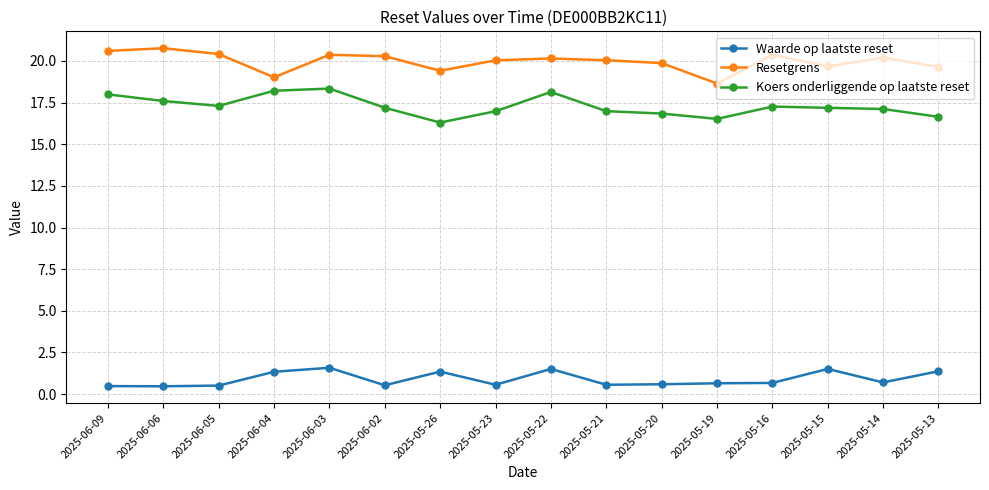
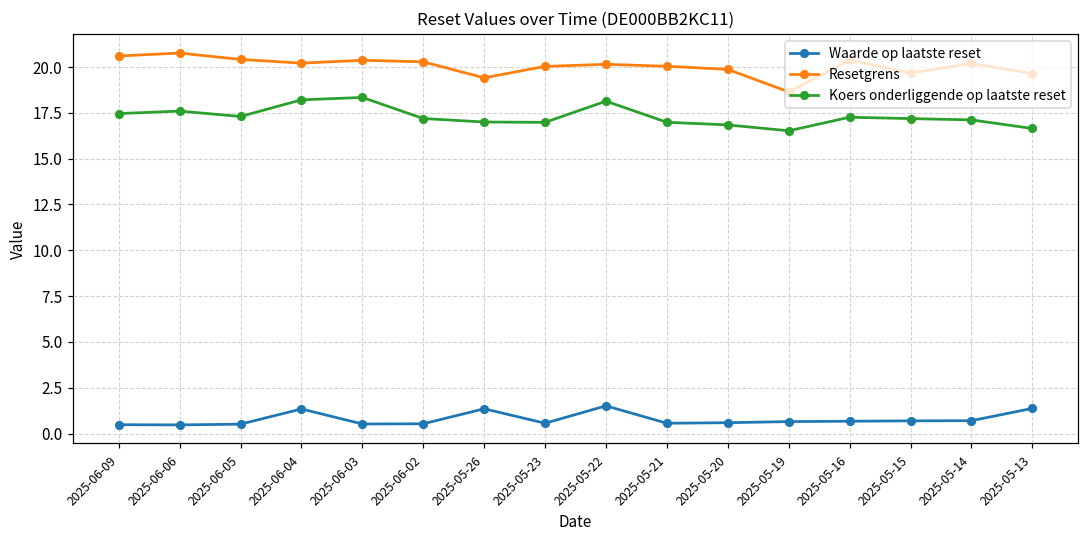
  {
    "Waarde op laatste reset": {
      "2025-06-09": 0.5,
      "2025-06-06": 0.5,
      "2025-06-05": 0.5,
      "2025-06-04": 1.3,
-     "2025-06-03": 1.6,
+     "2025-06-03": 0.5,
      "2025-06-02": 0.5,
      "2025-05-26": 1.4,
      "2025-05-23": 0.6,
      "2025-05-22": 1.5,
      "2025-05-21": 0.6,
      "2025-05-20": 0.6,
      "2025-05-19": 0.7,
      "2025-05-16": 0.7,
-     "2025-05-15": 1.5,
+     "2025-05-15": 0.7,
      "2025-05-14": 0.7,
      "2025-05-13": 1.4
    },
    "Resetgrens": {
      "2025-06-09": 20.6,
      "2025-06-06": 20.8,
      "2025-06-05": 20.4,
-     "2025-06-04": 19.0,
+     "2025-06-04": 20.2,
      "2025-06-03": 20.4,
      "2025-06-02": 20.3,
      "2025-05-26": 19.4,
      "2025-05-23": 20.0,
      "2025-05-22": 20.1,
      "2025-05-21": 20.0,
      "2025-05-20": 19.9
    },
    "Koers onderliggende op laatste reset": {
-     "2025-06-09": 18.0,
+     "2025-06-09": 17.5,
      "2025-06-06": 17.6,
      "2025-06-05": 17.3,
      "2025-06-04": 18.2,
      "2025-06-03": 18.3,
      "2025-06-02": 17.2,
-     "2025-05-26": 16.3,
+     "2025-05-26": 17.0,
      "2025-05-23": 17.0,
      "2025-05-22": 18.1,
      "2025-05-21": 17.0,
      "2025-05-20": 16.8,
      "2025-05-19": 16.5,
      "2025-05-16": 17.3,
      "2025-05-15": 17.2,
      "2025-05-14": 17.1,
      "2025-05-13": 16.6
    }
  }
